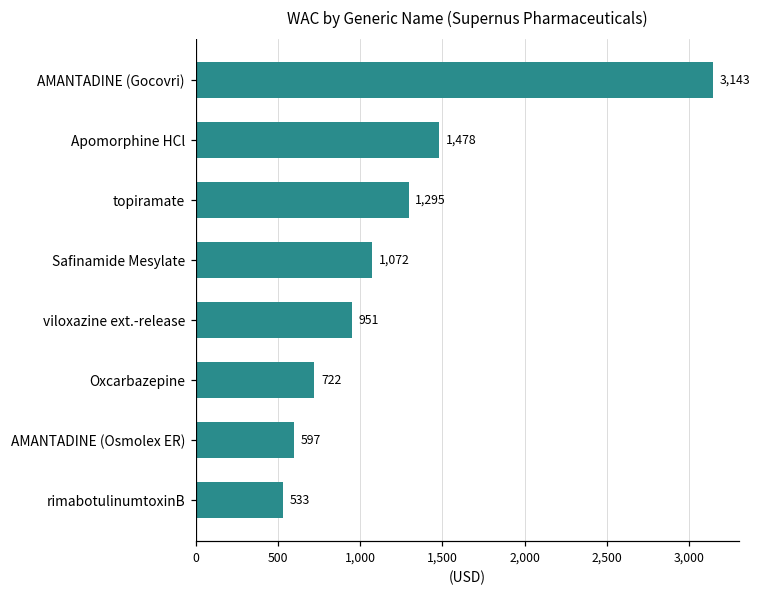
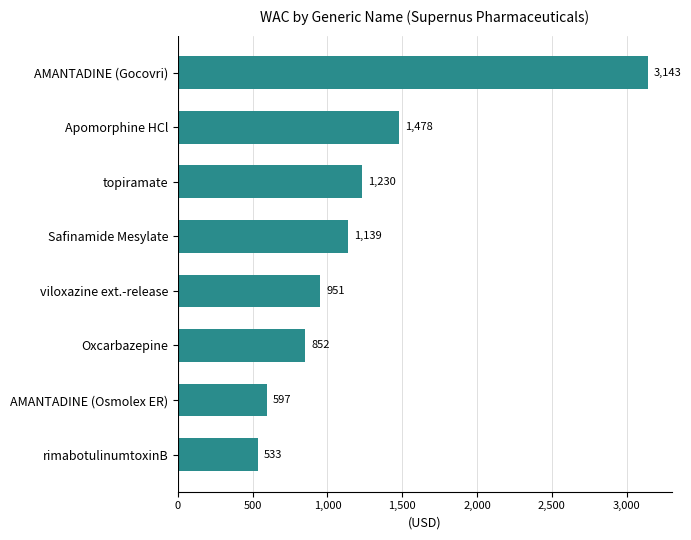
  {
    "AMANTADINE (Gocovri)": "3,143",
    "Apomorphine HCl": "1,478",
-   "topiramate": "1,295",
-   "Safinamide Mesylate": "1,072",
+   "topiramate": "1,230",
+   "Safinamide Mesylate": "1,139",
    "viloxazine ext.-release": "951",
-   "Oxcarbazepine": "722",
+   "Oxcarbazepine": "852",
    "AMANTADINE (Osmolex ER)": "597",
    "rimabotulinumtoxinB": "533"
  }
